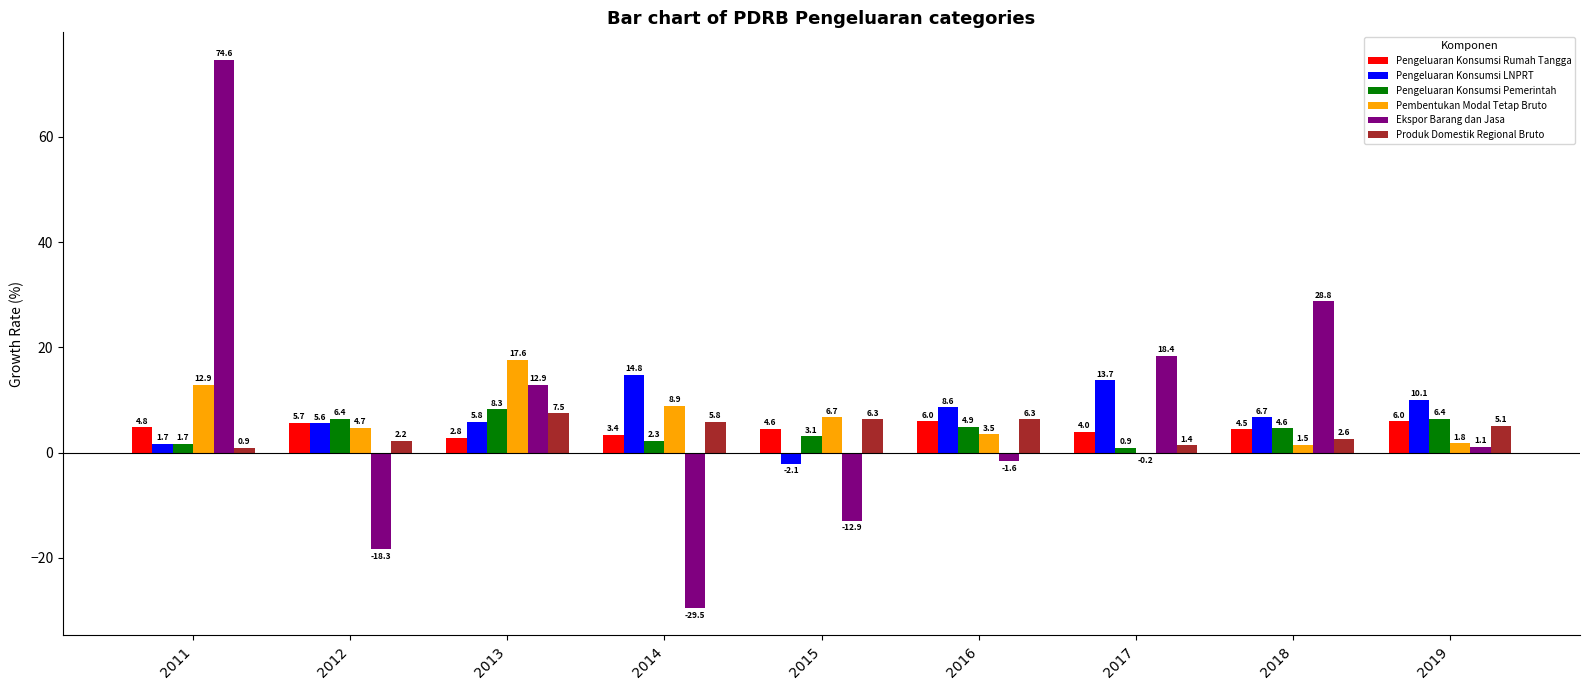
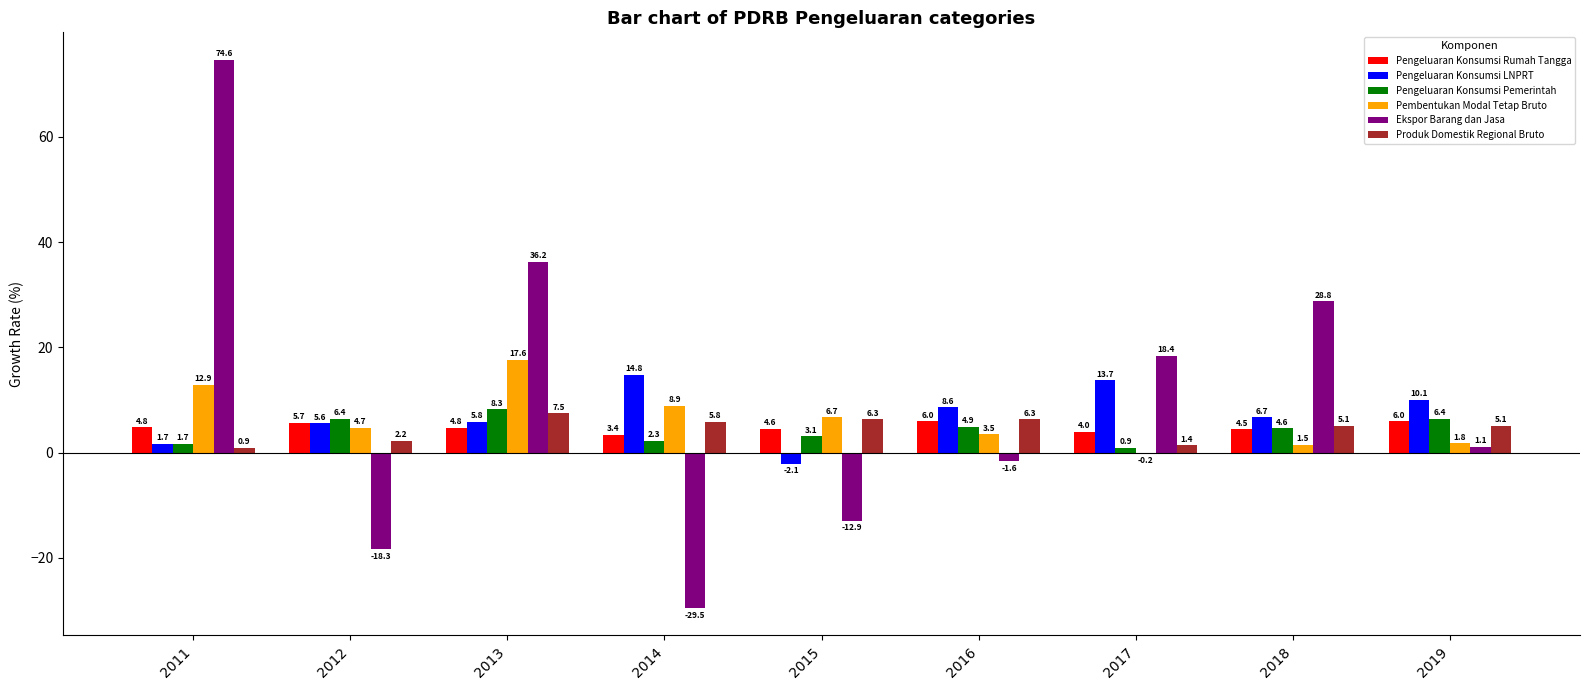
  {
    "Pengeluaran Konsumsi Rumah Tangga": {
      "2011": 4.8,
      "2012": 5.7,
-     "2013": 2.8,
+     "2013": 4.8,
      "2014": 3.4,
      "2015": 4.6,
      "2016": 6.0,
      "2017": 4.0,
      "2018": 4.5,
      "2019": 6.0
    },
    "Pengeluaran Konsumsi LNPRT": {
      "2011": 1.7,
      "2012": 5.6,
      "2013": 5.8,
      "2014": 14.8,
      "2015": -2.1,
      "2016": 8.6,
      "2017": 13.7,
      "2018": 6.7,
      "2019": 10.1
    },
    "Pengeluaran Konsumsi Pemerintah": {
      "2011": 1.7,
      "2012": 6.4,
      "2013": 8.3,
      "2014": 2.3,
      "2015": 3.1,
      "2016": 4.9,
      "2017": 0.9,
      "2018": 4.6,
      "2019": 6.4
    },
    "Pembentukan Modal Tetap Bruto": {
      "2011": 12.9,
      "2012": 4.7,
      "2013": 17.6,
      "2014": 8.9,
      "2015": 6.7,
      "2016": 3.5,
      "2017": -0.2,
      "2018": 1.5,
      "2019": 1.8
    },
    "Ekspor Barang dan Jasa": {
      "2011": 74.6,
      "2012": -18.3,
-     "2013": 12.9,
+     "2013": 36.2,
      "2014": -29.5,
      "2015": -12.9,
      "2016": -1.6,
      "2017": 18.4,
      "2018": 28.8,
      "2019": 1.1
    },
    "Produk Domestik Regional Bruto": {
      "2011": 0.9,
      "2012": 2.2,
      "2013": 7.5,
      "2014": 5.8,
      "2015": 6.3,
      "2016": 6.3,
      "2017": 1.4,
-     "2018": 2.6,
+     "2018": 5.1,
      "2019": 5.1
    }
  }
